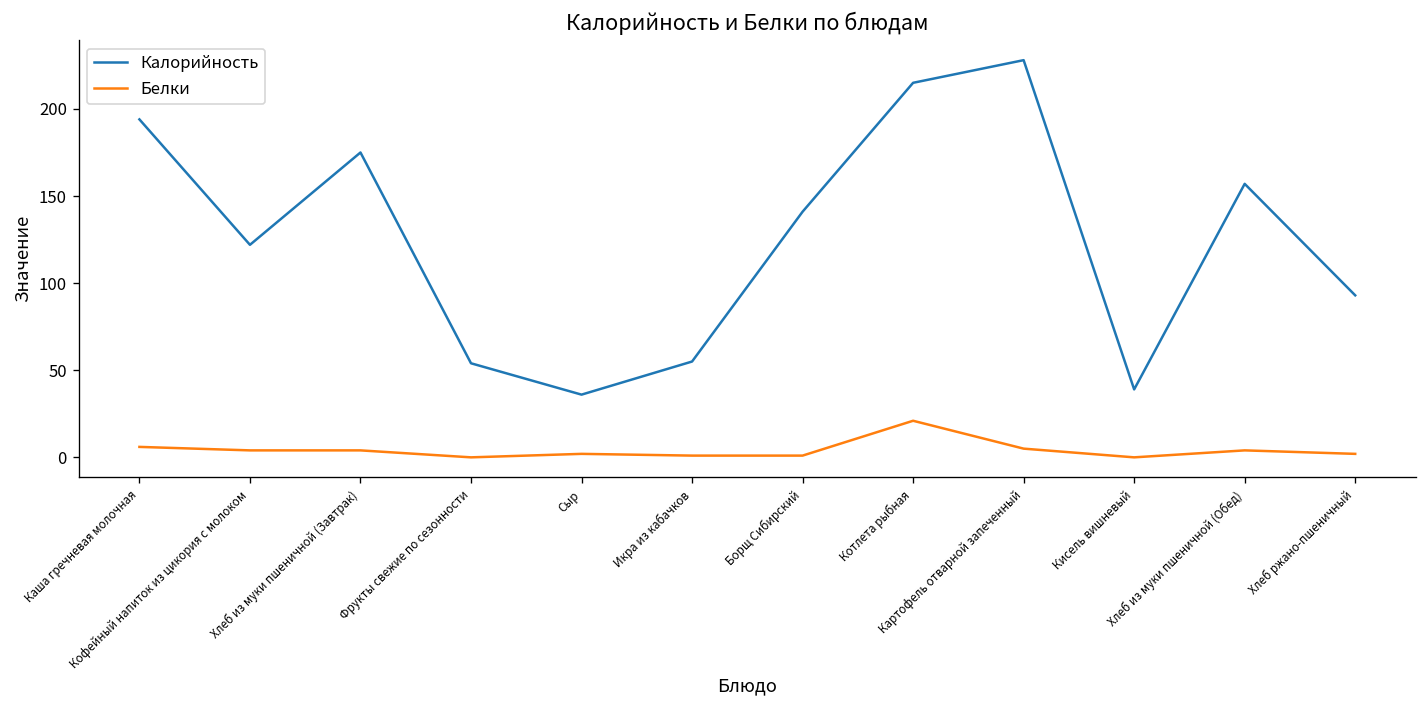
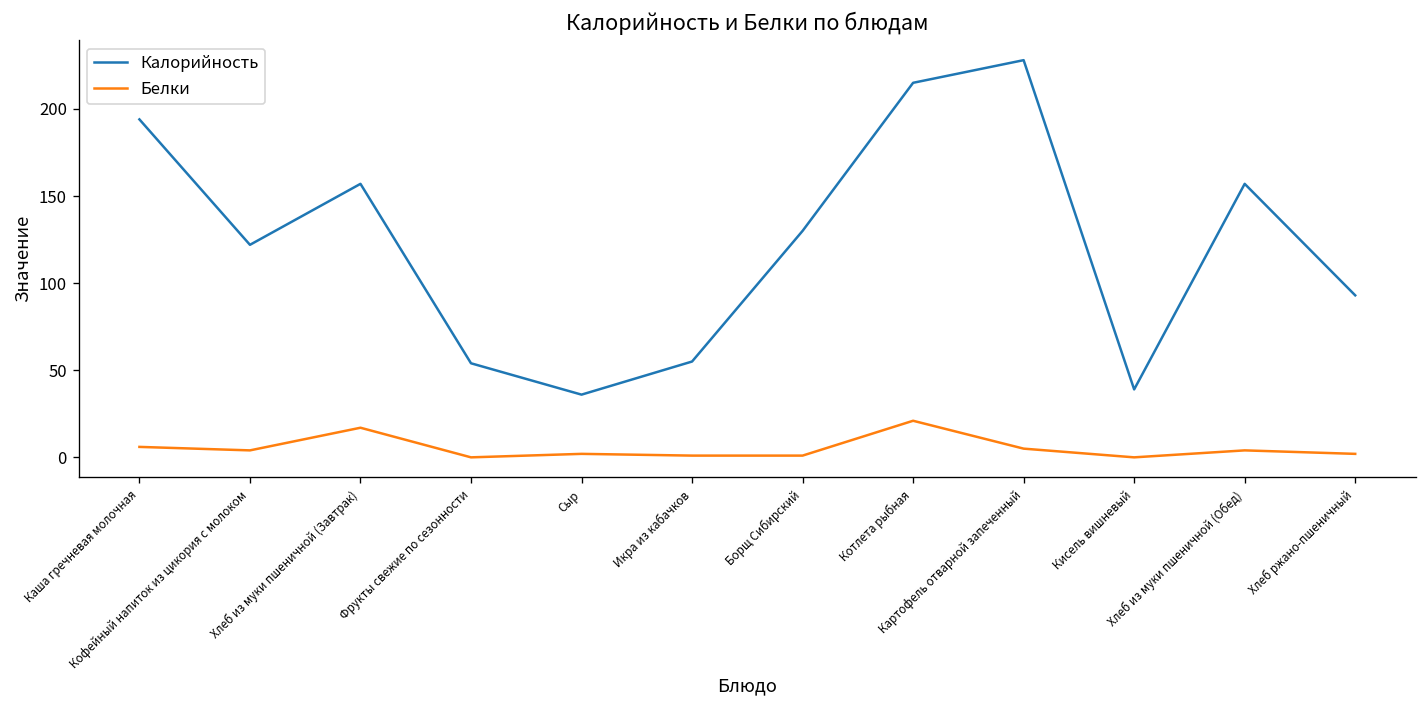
  {
    "Калорийность": {
      "Каша гречневая молочная": 194,
      "Кофейный напиток из цикория с молоком": 122,
-     "Хлеб из муки пшеничной (Завтрак)": 175,
+     "Хлеб из муки пшеничной (Завтрак)": 157,
      "Фрукты свежие по сезонности": 54,
      "Сыр": 36,
      "Икра из кабачков": 55,
-     "Борщ Сибирский": 141,
+     "Борщ Сибирский": 130,
      "Котлета рыбная": 215,
      "Картофель отварной запеченный": 228,
      "Кисель вишневый": 39,
      "Хлеб из муки пшеничной (Обед)": 157,
      "Хлеб ржано-пшеничный": 93
    },
    "Белки": {
      "Каша гречневая молочная": 6,
      "Кофейный напиток из цикория с молоком": 4,
-     "Хлеб из муки пшеничной (Завтрак)": 4,
+     "Хлеб из муки пшеничной (Завтрак)": 17,
      "Фрукты свежие по сезонности": 0,
      "Сыр": 2,
      "Икра из кабачков": 1,
      "Борщ Сибирский": 1,
      "Котлета рыбная": 21,
      "Картофель отварной запеченный": 5,
      "Кисель вишневый": 0,
      "Хлеб из муки пшеничной (Обед)": 4,
      "Хлеб ржано-пшеничный": 2
    }
  }
